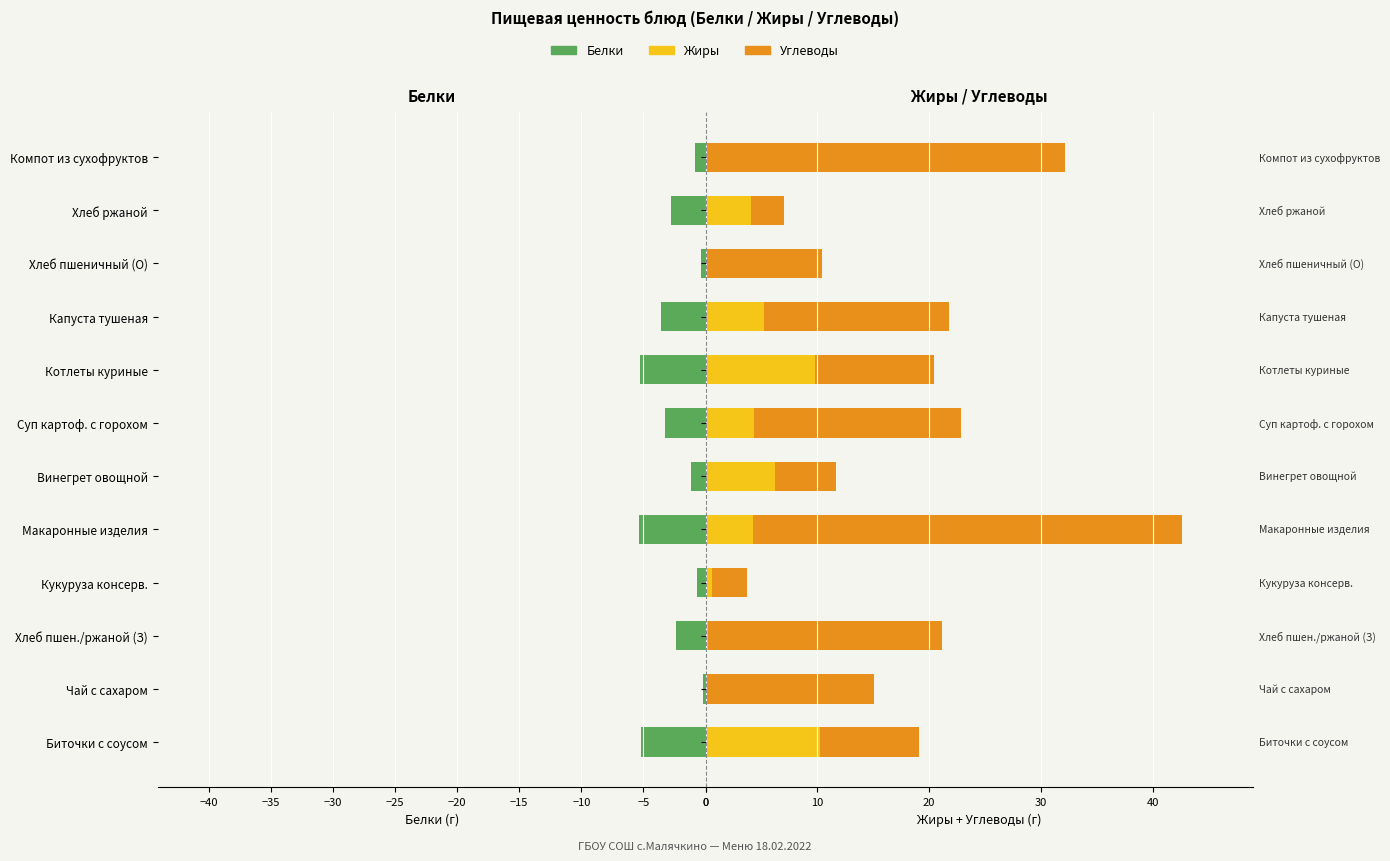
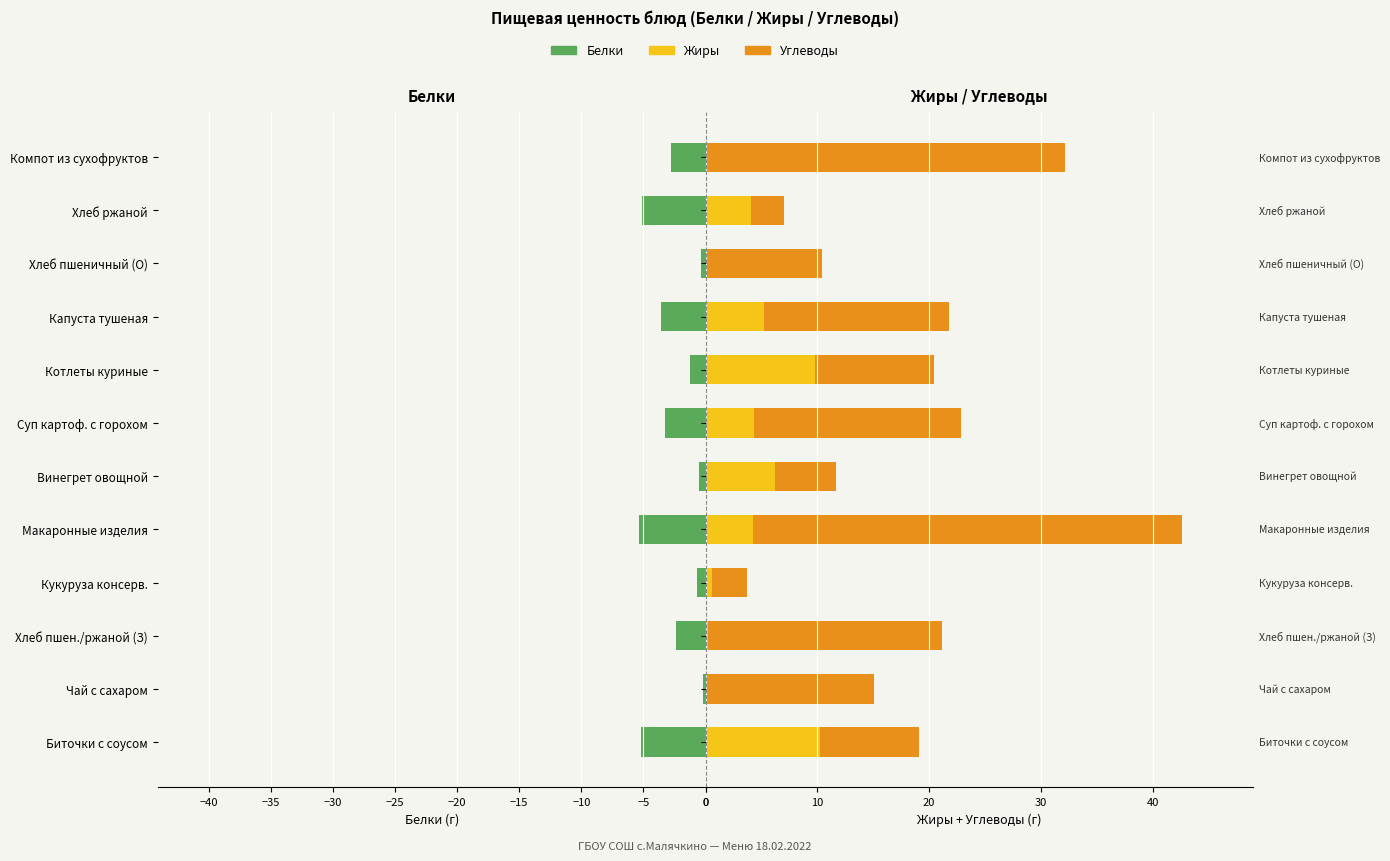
  {
    "Белки": {
-     "Компот из сухофруктов": -0.9,
-     "Хлеб ржаной": -2.8,
+     "Компот из сухофруктов": -2.8,
+     "Хлеб ржаной": -5.1,
      "Хлеб пшеничный (О)": -0.4,
      "Капуста тушеная": -3.6,
-     "Котлеты куриные": -5.3,
+     "Котлеты куриные": -1.2,
      "Суп картоф. с горохом": -3.3,
-     "Винегрет овощной": -1.2,
+     "Винегрет овощной": -0.5,
      "Макаронные изделия": -5.4,
      "Кукуруза консерв.": -0.7,
      "Хлеб пшен./ржаной (З)": -2.4,
      "Биточки с соусом": -5.2
    }
  }
